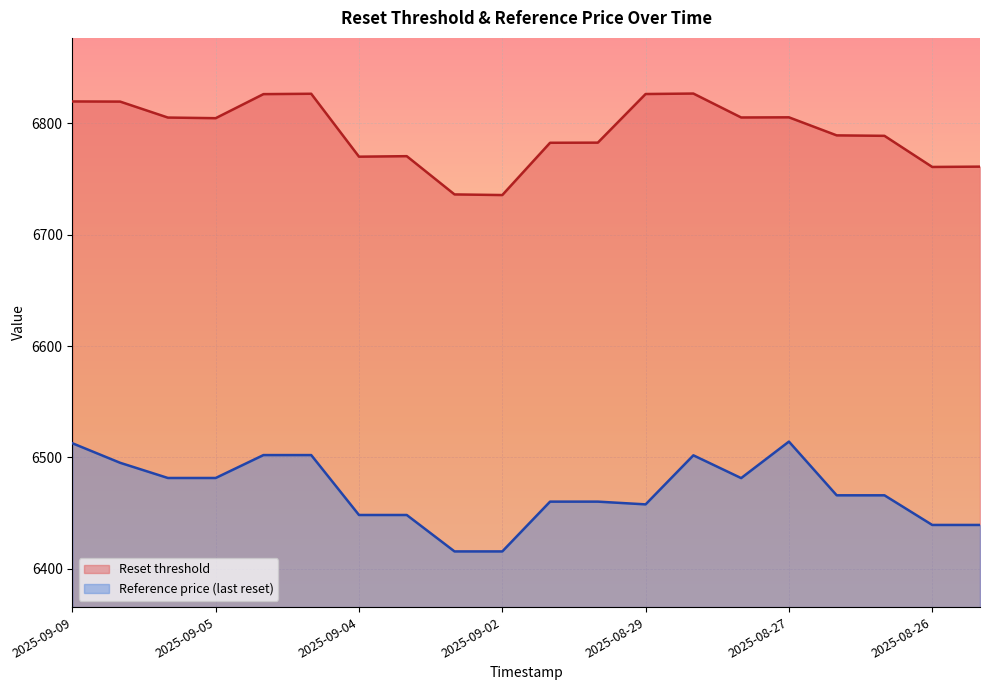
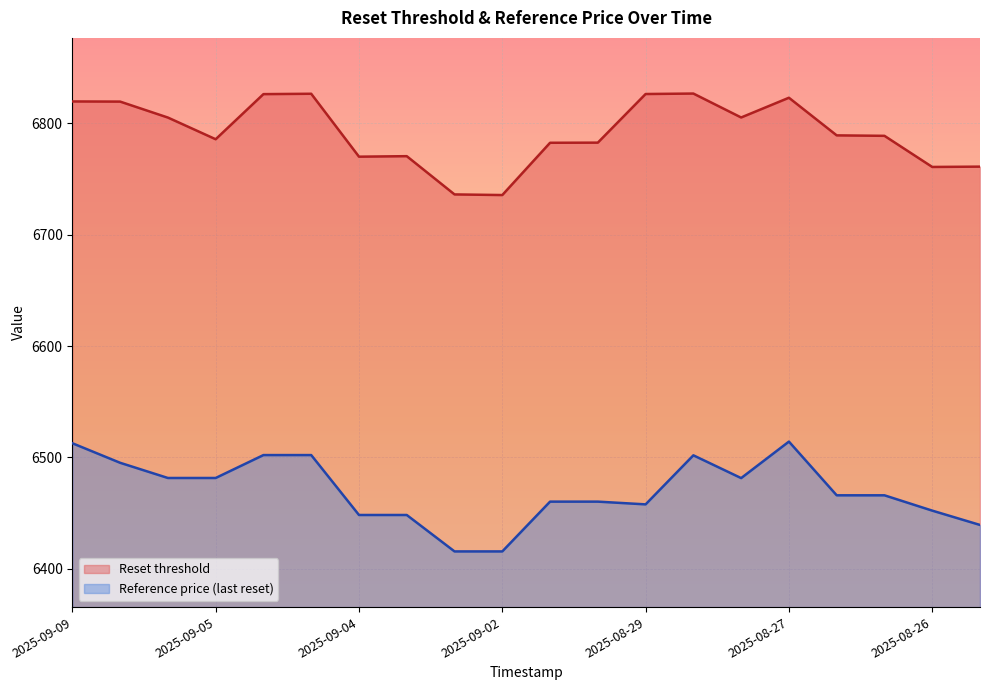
  {
    "Reset threshold": {
      "2025-09-09": 6820,
-     "2025-09-05": 6805,
+     "2025-09-05": 6786,
      "2025-09-04": 6770,
      "2025-09-02": 6736,
      "2025-08-29": 6826,
-     "2025-08-27": 6805,
+     "2025-08-27": 6823,
      "2025-08-26": 6761
    },
    "Reference price (last reset)": {
      "2025-09-09": 6513,
      "2025-09-05": 6482,
      "2025-09-04": 6448,
      "2025-09-02": 6416,
      "2025-08-29": 6458,
      "2025-08-27": 6514,
-     "2025-08-26": 6439
+     "2025-08-26": 6452
    }
  }
